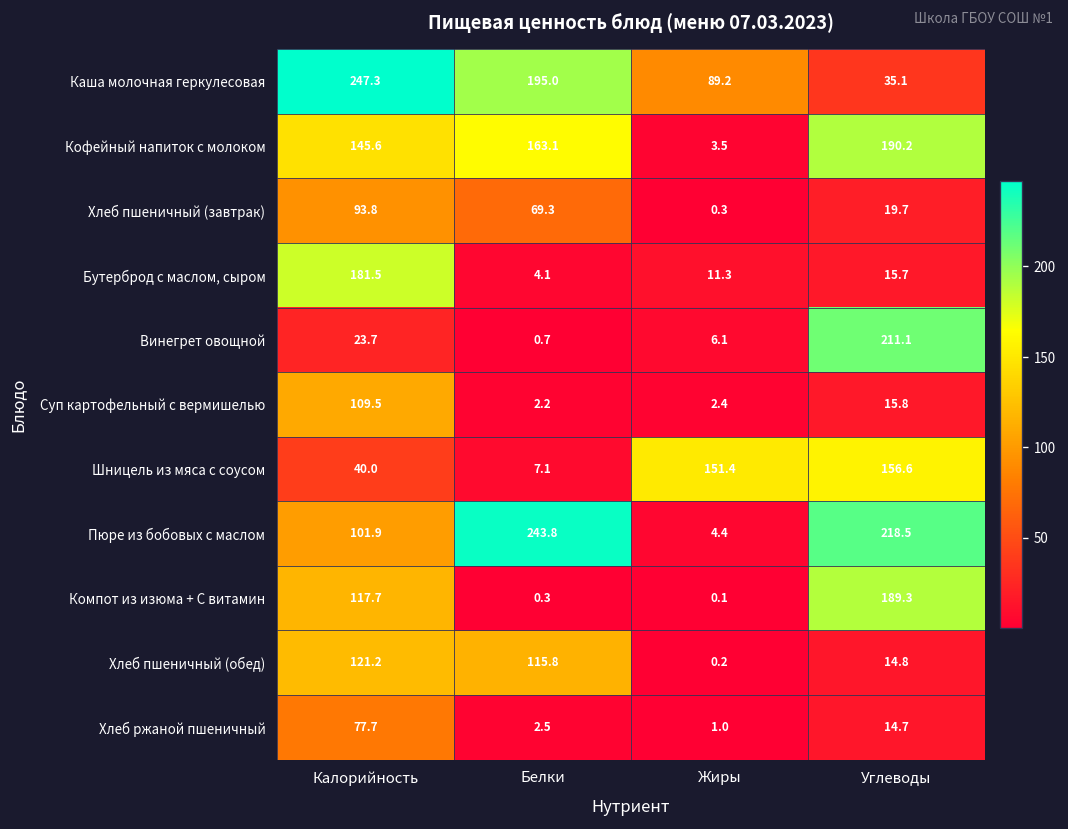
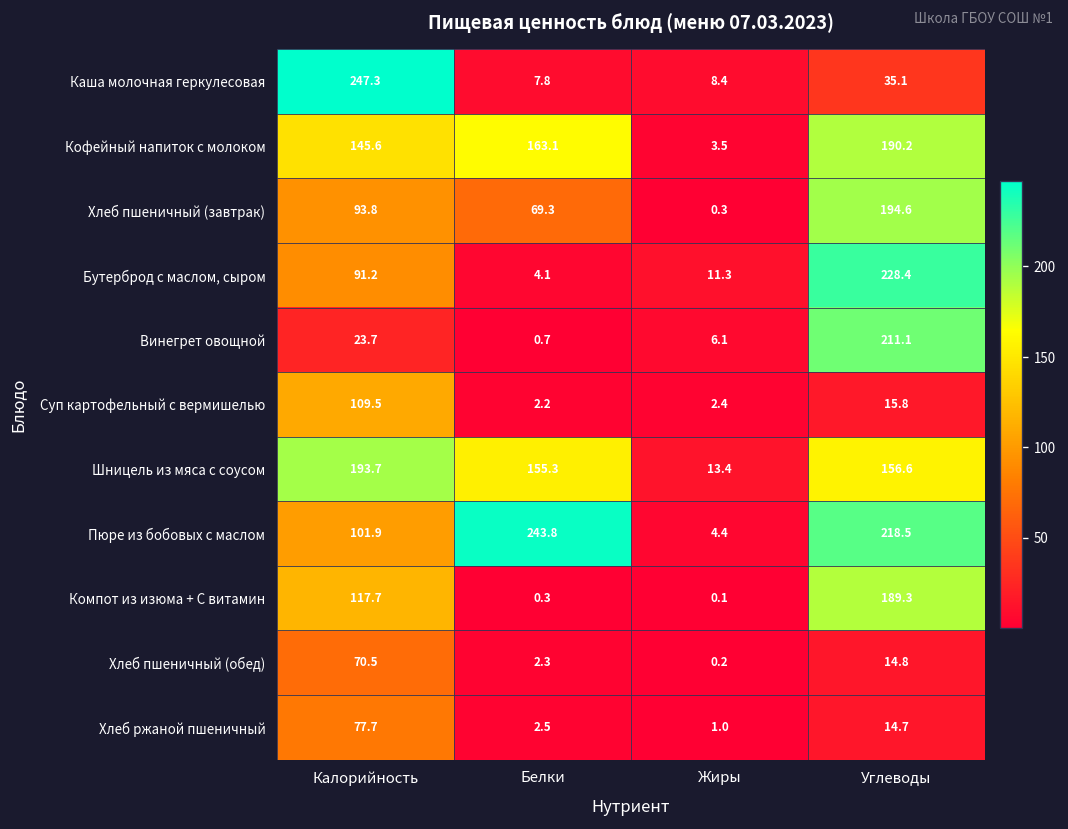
  {
    "Каша молочная геркулесовая": {
      "Калорийность": 247.3,
-     "Белки": 195.0,
-     "Жиры": 89.2,
+     "Белки": 7.8,
+     "Жиры": 8.4,
      "Углеводы": 35.1
    },
    "Кофейный напиток с молоком": {
      "Калорийность": 145.6,
      "Белки": 163.1,
      "Жиры": 3.5,
      "Углеводы": 190.2
    },
    "Хлеб пшеничный (завтрак)": {
      "Калорийность": 93.8,
      "Белки": 69.3,
      "Жиры": 0.3,
-     "Углеводы": 19.7
+     "Углеводы": 194.6
    },
    "Бутерброд с маслом, сыром": {
-     "Калорийность": 181.5,
+     "Калорийность": 91.2,
      "Белки": 4.1,
      "Жиры": 11.3,
-     "Углеводы": 15.7
+     "Углеводы": 228.4
    },
    "Винегрет овощной": {
      "Калорийность": 23.7,
      "Белки": 0.7,
      "Жиры": 6.1,
      "Углеводы": 211.1
    },
    "Суп картофельный с вермишелью": {
      "Калорийность": 109.5,
      "Белки": 2.2,
      "Жиры": 2.4,
      "Углеводы": 15.8
    },
    "Шницель из мяса с соусом": {
-     "Калорийность": 40.0,
-     "Белки": 7.1,
-     "Жиры": 151.4,
+     "Калорийность": 193.7,
+     "Белки": 155.3,
+     "Жиры": 13.4,
      "Углеводы": 156.6
    },
    "Пюре из бобовых с маслом": {
      "Калорийность": 101.9,
      "Белки": 243.8,
      "Жиры": 4.4,
      "Углеводы": 218.5
    },
    "Компот из изюма + С витамин": {
      "Калорийность": 117.7,
      "Белки": 0.3,
      "Жиры": 0.1,
      "Углеводы": 189.3
    },
    "Хлеб пшеничный (обед)": {
-     "Калорийность": 121.2,
-     "Белки": 115.8,
+     "Калорийность": 70.5,
+     "Белки": 2.3,
      "Жиры": 0.2,
      "Углеводы": 14.8
    },
    "Хлеб ржаной пшеничный": {
      "Калорийность": 77.7,
      "Белки": 2.5,
      "Жиры": 1.0,
      "Углеводы": 14.7
    }
  }
